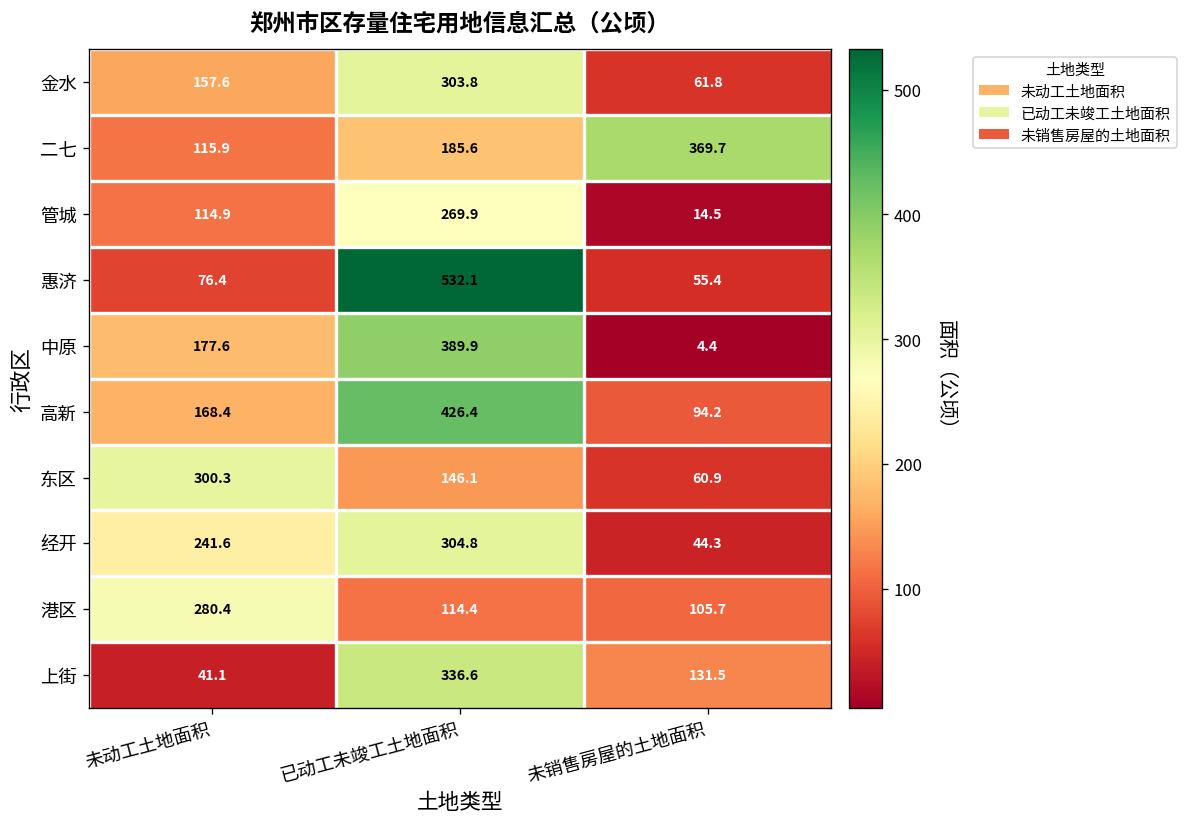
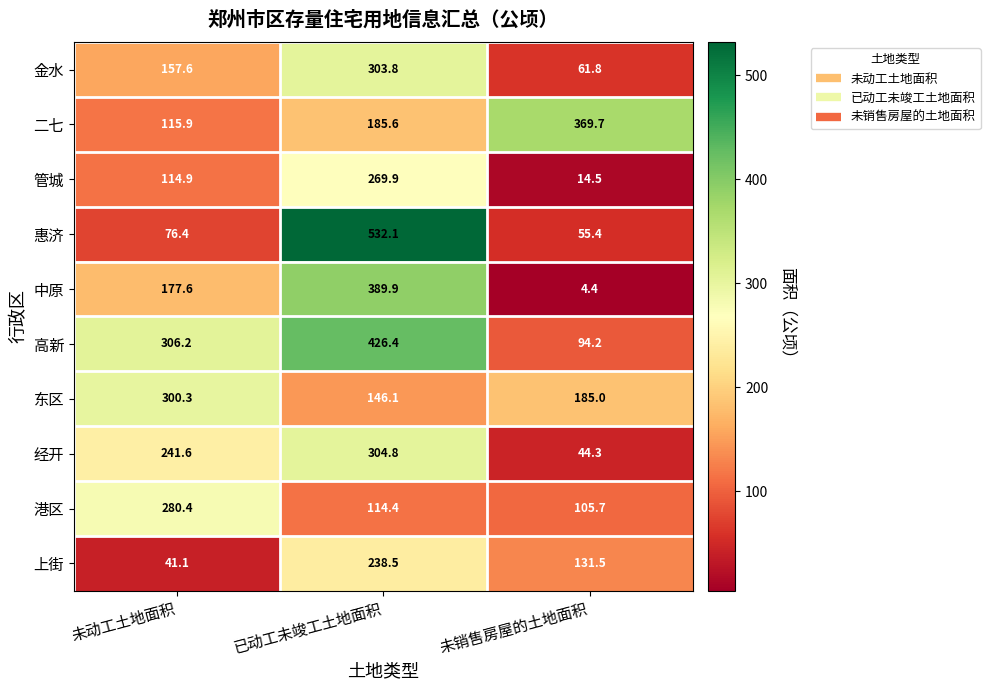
  {
    "金水": {
      "未动工土地面积": 157.6,
      "已动工未竣工土地面积": 303.8,
      "未销售房屋的土地面积": 61.8
    },
    "二七": {
      "未动工土地面积": 115.9,
      "已动工未竣工土地面积": 185.6,
      "未销售房屋的土地面积": 369.7
    },
    "管城": {
      "未动工土地面积": 114.9,
      "已动工未竣工土地面积": 269.9,
      "未销售房屋的土地面积": 14.5
    },
    "惠济": {
      "未动工土地面积": 76.4,
      "已动工未竣工土地面积": 532.1,
      "未销售房屋的土地面积": 55.4
    },
    "中原": {
      "未动工土地面积": 177.6,
      "已动工未竣工土地面积": 389.9,
      "未销售房屋的土地面积": 4.4
    },
    "高新": {
-     "未动工土地面积": 168.4,
+     "未动工土地面积": 306.2,
      "已动工未竣工土地面积": 426.4,
      "未销售房屋的土地面积": 94.2
    },
    "东区": {
      "未动工土地面积": 300.3,
      "已动工未竣工土地面积": 146.1,
-     "未销售房屋的土地面积": 60.9
+     "未销售房屋的土地面积": 185.0
    },
    "经开": {
      "未动工土地面积": 241.6,
      "已动工未竣工土地面积": 304.8,
      "未销售房屋的土地面积": 44.3
    },
    "港区": {
      "未动工土地面积": 280.4,
      "已动工未竣工土地面积": 114.4,
      "未销售房屋的土地面积": 105.7
    },
    "上街": {
      "未动工土地面积": 41.1,
-     "已动工未竣工土地面积": 336.6,
+     "已动工未竣工土地面积": 238.5,
      "未销售房屋的土地面积": 131.5
    }
  }
